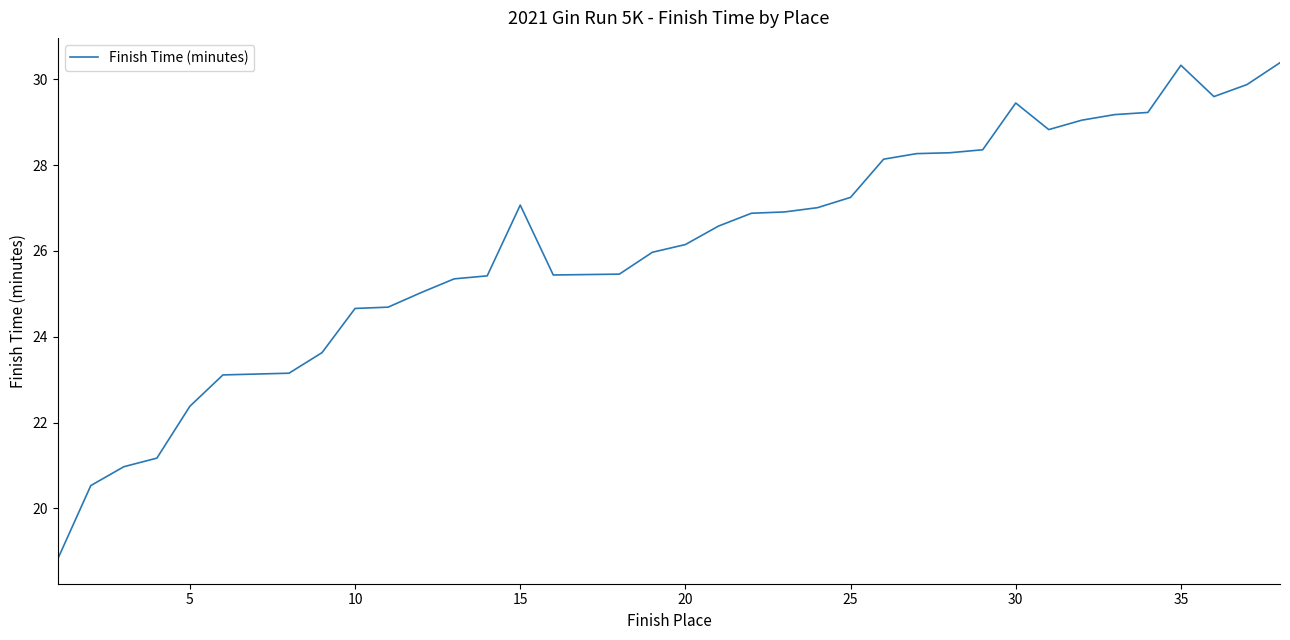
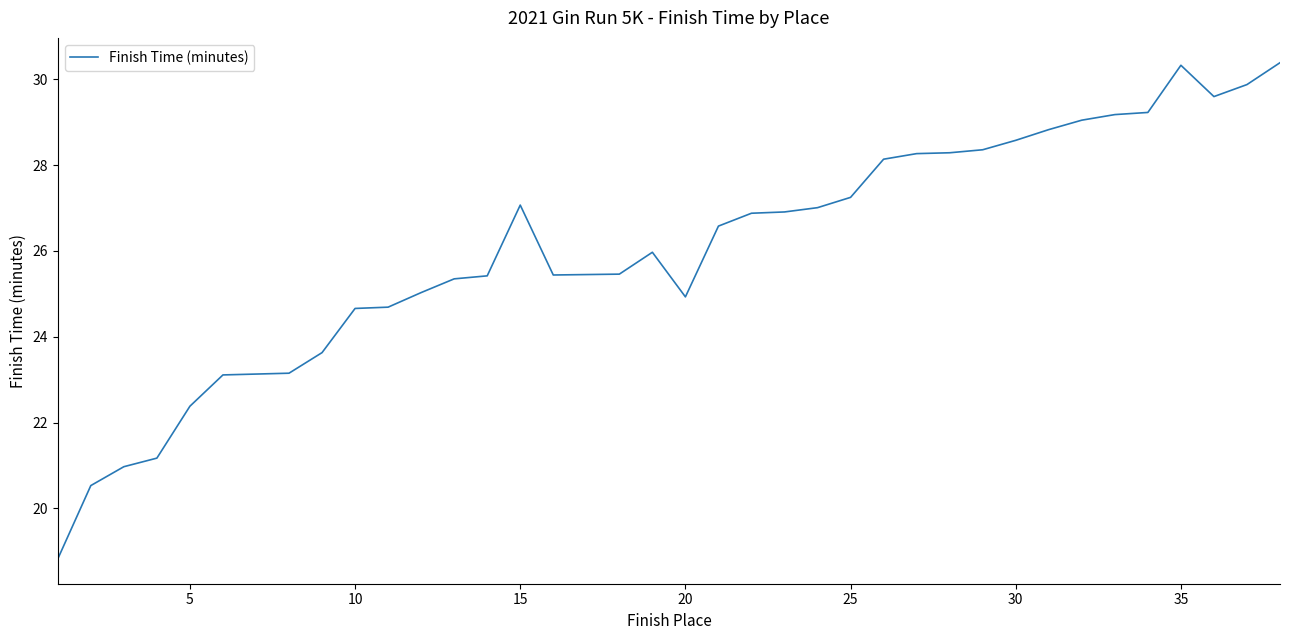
  {
    "5": 22.4,
    "10": 24.7,
    "15": 27.1,
-   "20": 26.2,
+   "20": 24.9,
    "25": 27.3,
-   "30": 29.5,
+   "30": 28.6,
    "35": 30.3
  }
